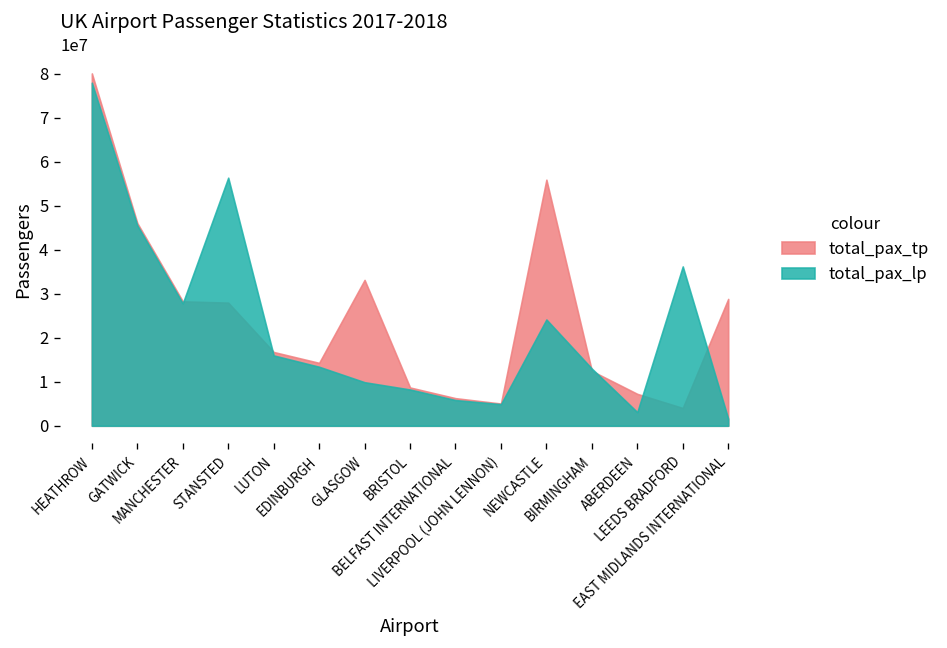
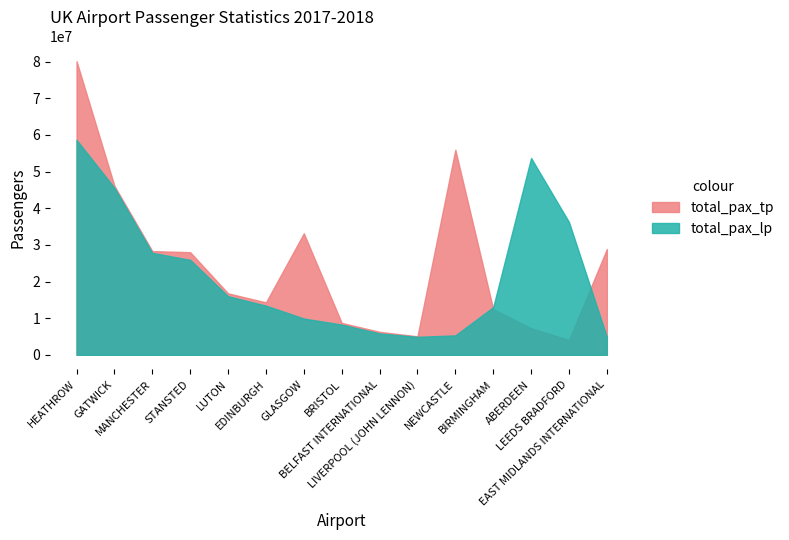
  {
    "total_pax_tp": {
      "HEATHROW": 80000000,
      "STANSTED": 28000000,
      "LUTON": 17000000,
      "EDINBURGH": 14000000,
      "GLASGOW": 33000000,
      "NEWCASTLE": 56000000,
      "ABERDEEN": 7000000,
      "LEEDS BRADFORD": 4000000,
      "EAST MIDLANDS INTERNATIONAL": 29000000
    },
    "total_pax_lp": {
-     "HEATHROW": 78000000,
-     "STANSTED": 56000000,
+     "HEATHROW": 59000000,
+     "STANSTED": 26000000,
      "LUTON": 16000000,
      "EDINBURGH": 13000000,
      "GLASGOW": 10000000,
-     "NEWCASTLE": 24000000,
-     "ABERDEEN": 3000000,
+     "NEWCASTLE": 5000000,
+     "ABERDEEN": 54000000,
      "LEEDS BRADFORD": 36000000,
-     "EAST MIDLANDS INTERNATIONAL": 2000000
+     "EAST MIDLANDS INTERNATIONAL": 5000000
    }
  }
